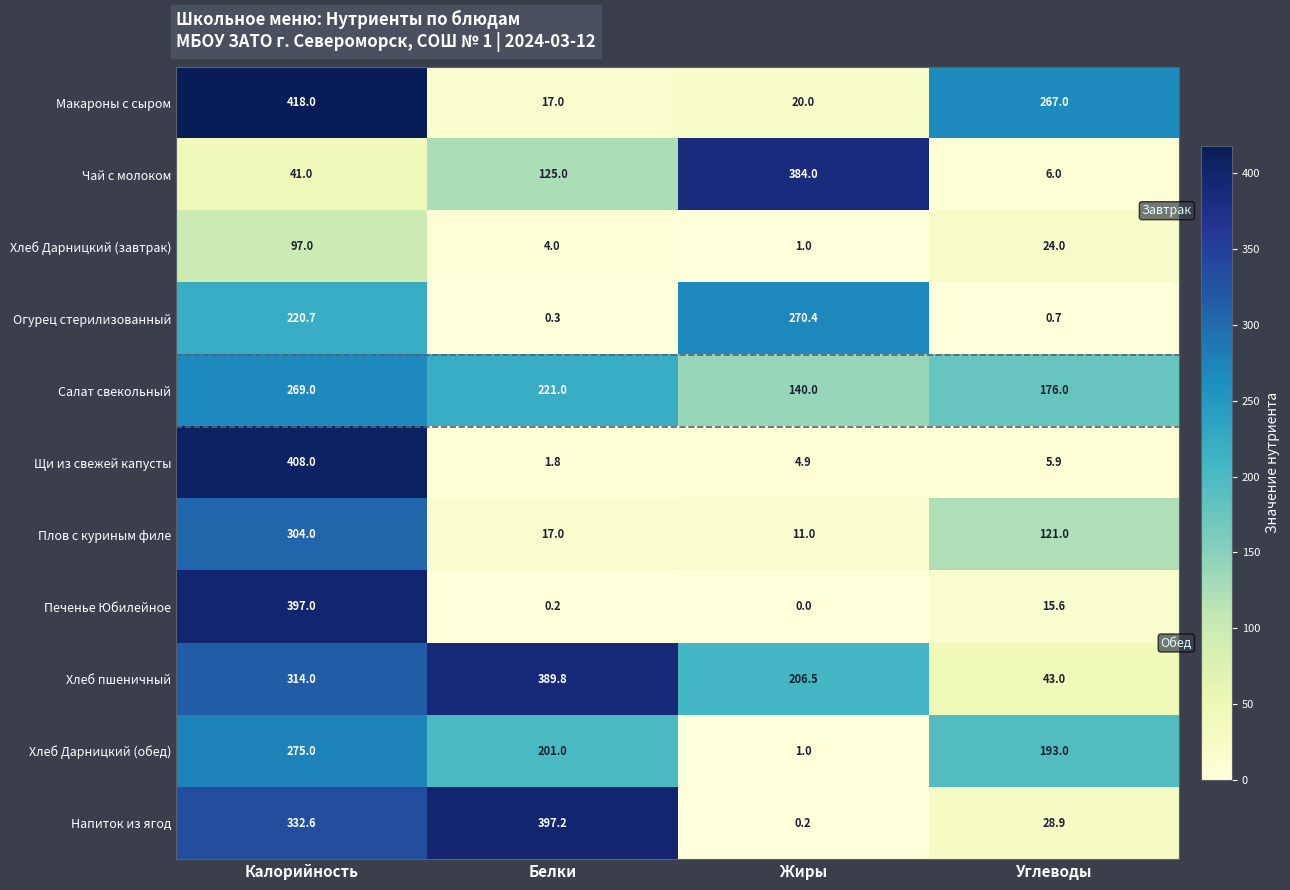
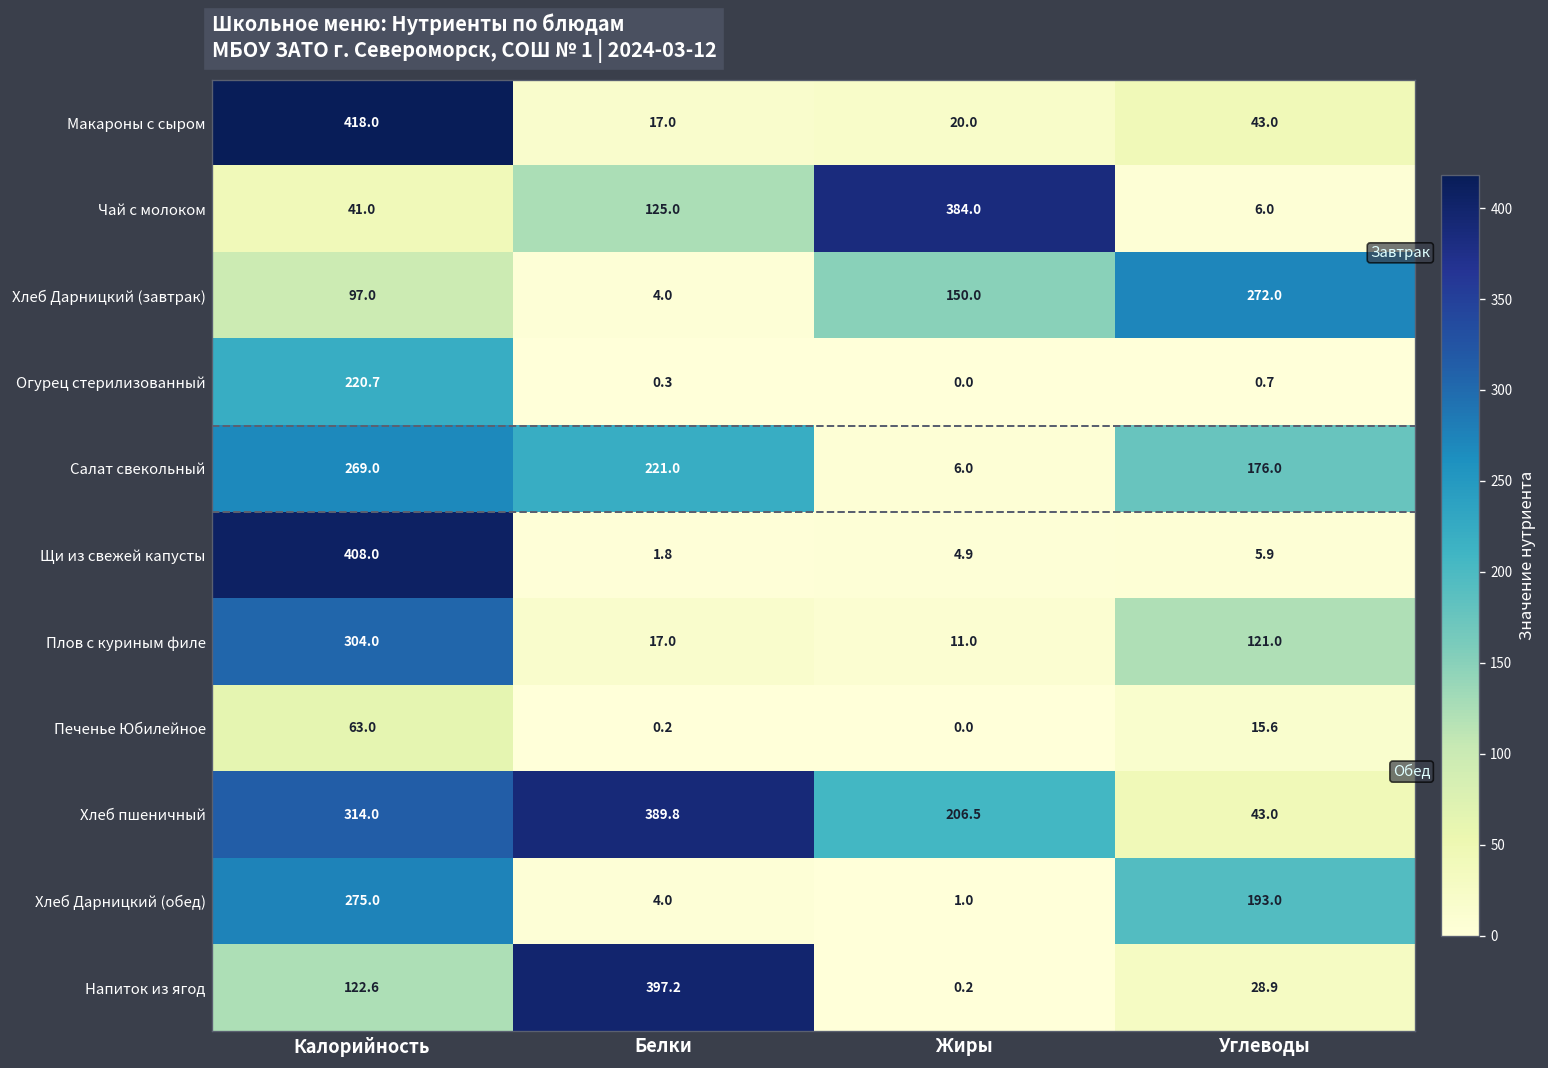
  {
    "Макароны с сыром": {
      "Калорийность": 418.0,
      "Белки": 17.0,
      "Жиры": 20.0,
-     "Углеводы": 267.0
+     "Углеводы": 43.0
    },
    "Чай с молоком": {
      "Калорийность": 41.0,
      "Белки": 125.0,
      "Жиры": 384.0,
      "Углеводы": 6.0
    },
    "Хлеб Дарницкий (завтрак)": {
      "Калорийность": 97.0,
      "Белки": 4.0,
-     "Жиры": 1.0,
-     "Углеводы": 24.0
+     "Жиры": 150.0,
+     "Углеводы": 272.0
    },
    "Огурец стерилизованный": {
      "Калорийность": 220.7,
      "Белки": 0.3,
-     "Жиры": 270.4,
+     "Жиры": 0.0,
      "Углеводы": 0.7
    },
    "Салат свекольный": {
      "Калорийность": 269.0,
      "Белки": 221.0,
-     "Жиры": 140.0,
+     "Жиры": 6.0,
      "Углеводы": 176.0
    },
    "Щи из свежей капусты": {
      "Калорийность": 408.0,
      "Белки": 1.8,
      "Жиры": 4.9,
      "Углеводы": 5.9
    },
    "Плов с куриным филе": {
      "Калорийность": 304.0,
      "Белки": 17.0,
      "Жиры": 11.0,
      "Углеводы": 121.0
    },
    "Печенье Юбилейное": {
-     "Калорийность": 397.0,
+     "Калорийность": 63.0,
      "Белки": 0.2,
      "Жиры": 0.0,
      "Углеводы": 15.6
    },
    "Хлеб пшеничный": {
      "Калорийность": 314.0,
      "Белки": 389.8,
      "Жиры": 206.5,
      "Углеводы": 43.0
    },
    "Хлеб Дарницкий (обед)": {
      "Калорийность": 275.0,
-     "Белки": 201.0,
+     "Белки": 4.0,
      "Жиры": 1.0,
      "Углеводы": 193.0
    },
    "Напиток из ягод": {
-     "Калорийность": 332.6,
+     "Калорийность": 122.6,
      "Белки": 397.2,
      "Жиры": 0.2,
      "Углеводы": 28.9
    }
  }
